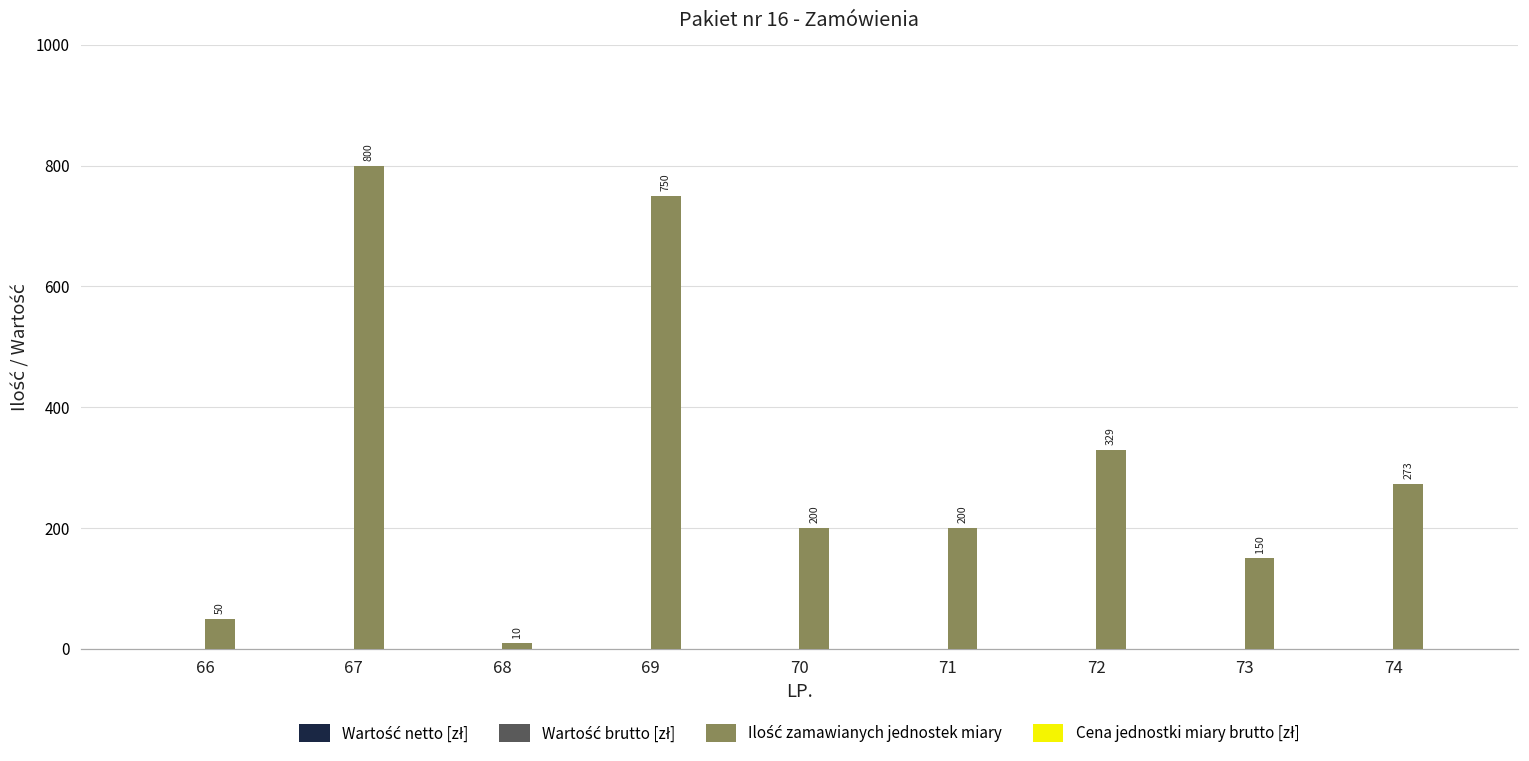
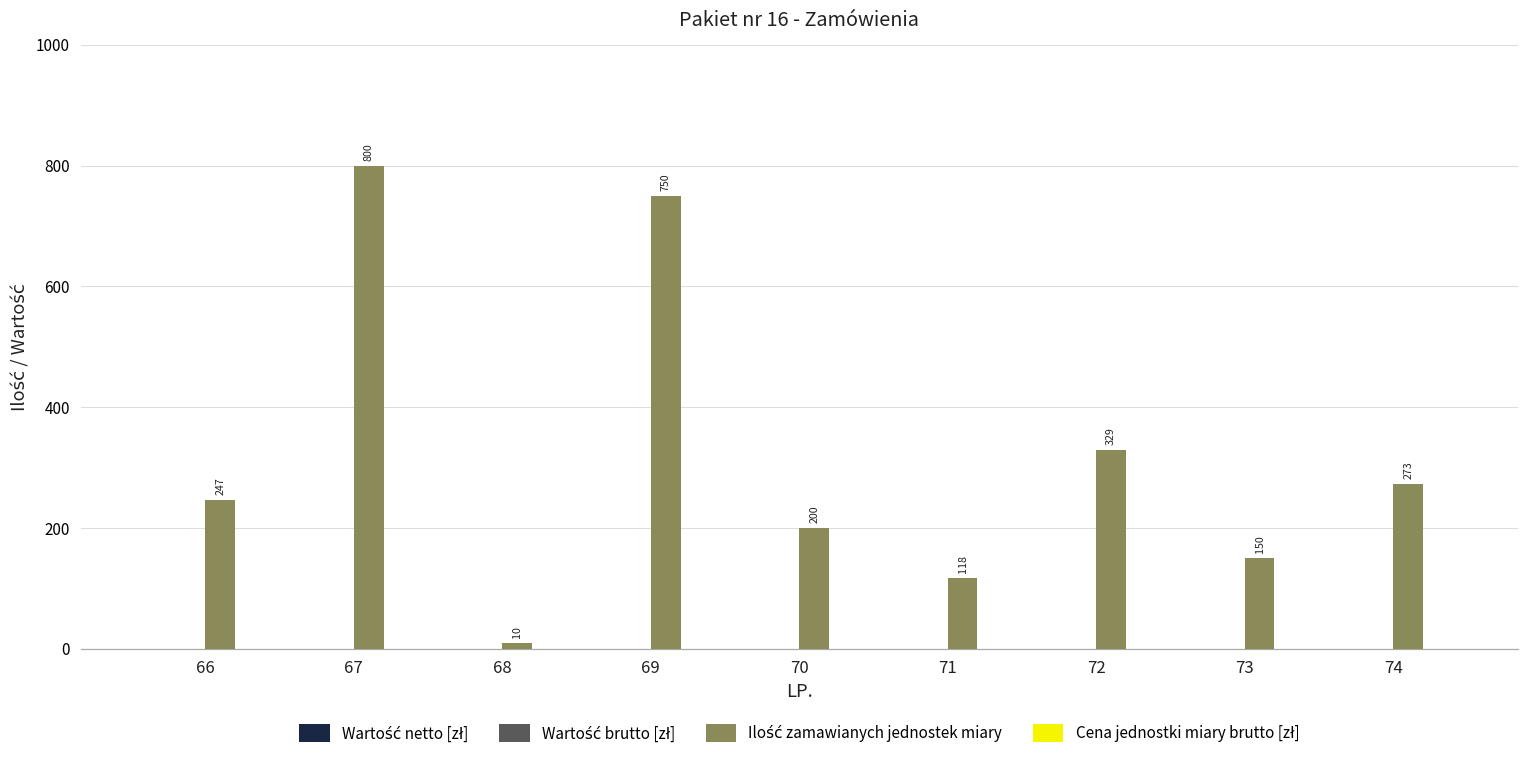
  {
    "Wartość netto [zł]": {
      "66": 0,
      "67": 0,
      "68": 0,
      "69": 0,
      "70": 0,
      "71": 0,
      "72": 0,
      "73": 0,
      "74": 0
    },
    "Wartość brutto [zł]": {
      "66": 0,
      "67": 0,
      "68": 0,
      "69": 0,
      "70": 0,
      "71": 0,
      "72": 0,
      "73": 0,
      "74": 0
    },
    "Ilość zamawianych jednostek miary": {
-     "66": 50,
+     "66": 247,
      "67": 800,
      "68": 10,
      "69": 750,
      "70": 200,
-     "71": 200,
+     "71": 118,
      "72": 329,
      "73": 150,
      "74": 273
    },
    "Cena jednostki miary brutto [zł]": {
      "66": 0,
      "67": 0,
      "68": 0,
      "69": 0,
      "70": 0,
      "71": 0,
      "72": 0,
      "73": 0,
      "74": 0
    }
  }
